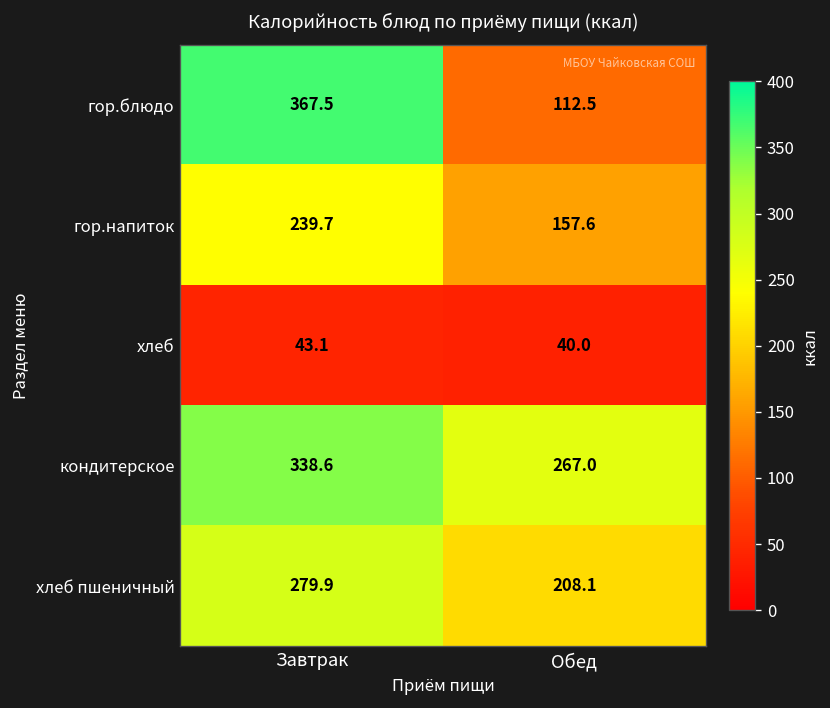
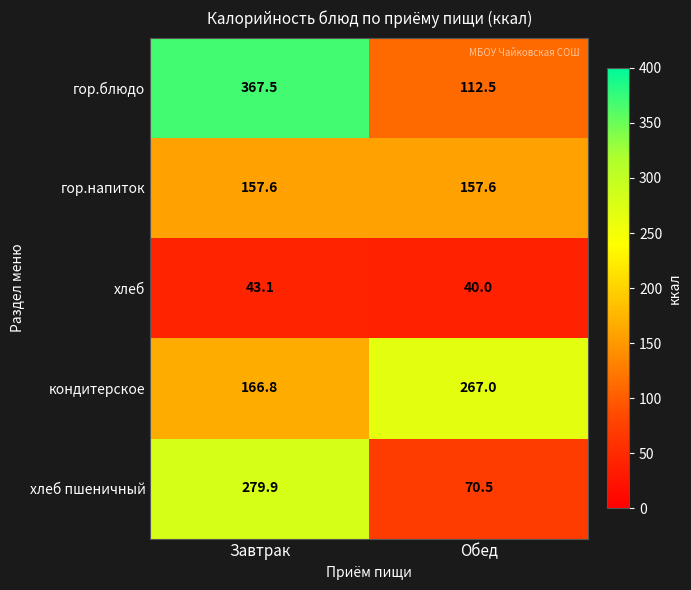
  {
    "гор.блюдо": {
      "Завтрак": 367.5
    },
    "гор.напиток": {
-     "Завтрак": 239.7,
+     "Завтрак": 157.6,
      "Обед": 157.6
    },
    "хлеб": {
      "Завтрак": 43.1,
      "Обед": 40.0
    },
    "кондитерское": {
-     "Завтрак": 338.6,
+     "Завтрак": 166.8,
      "Обед": 267.0
    },
    "хлеб пшеничный": {
      "Завтрак": 279.9,
-     "Обед": 208.1
+     "Обед": 70.5
    }
  }
